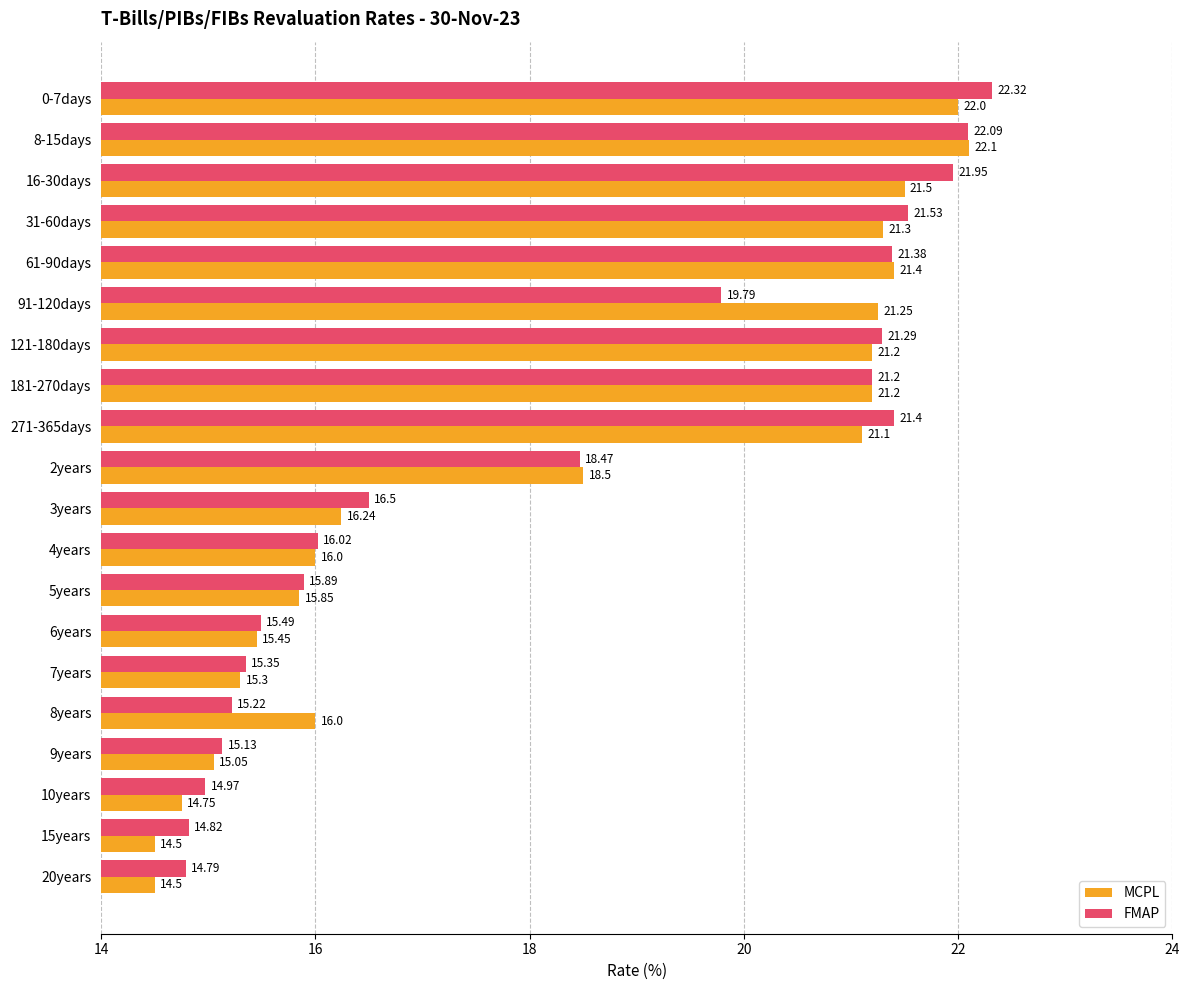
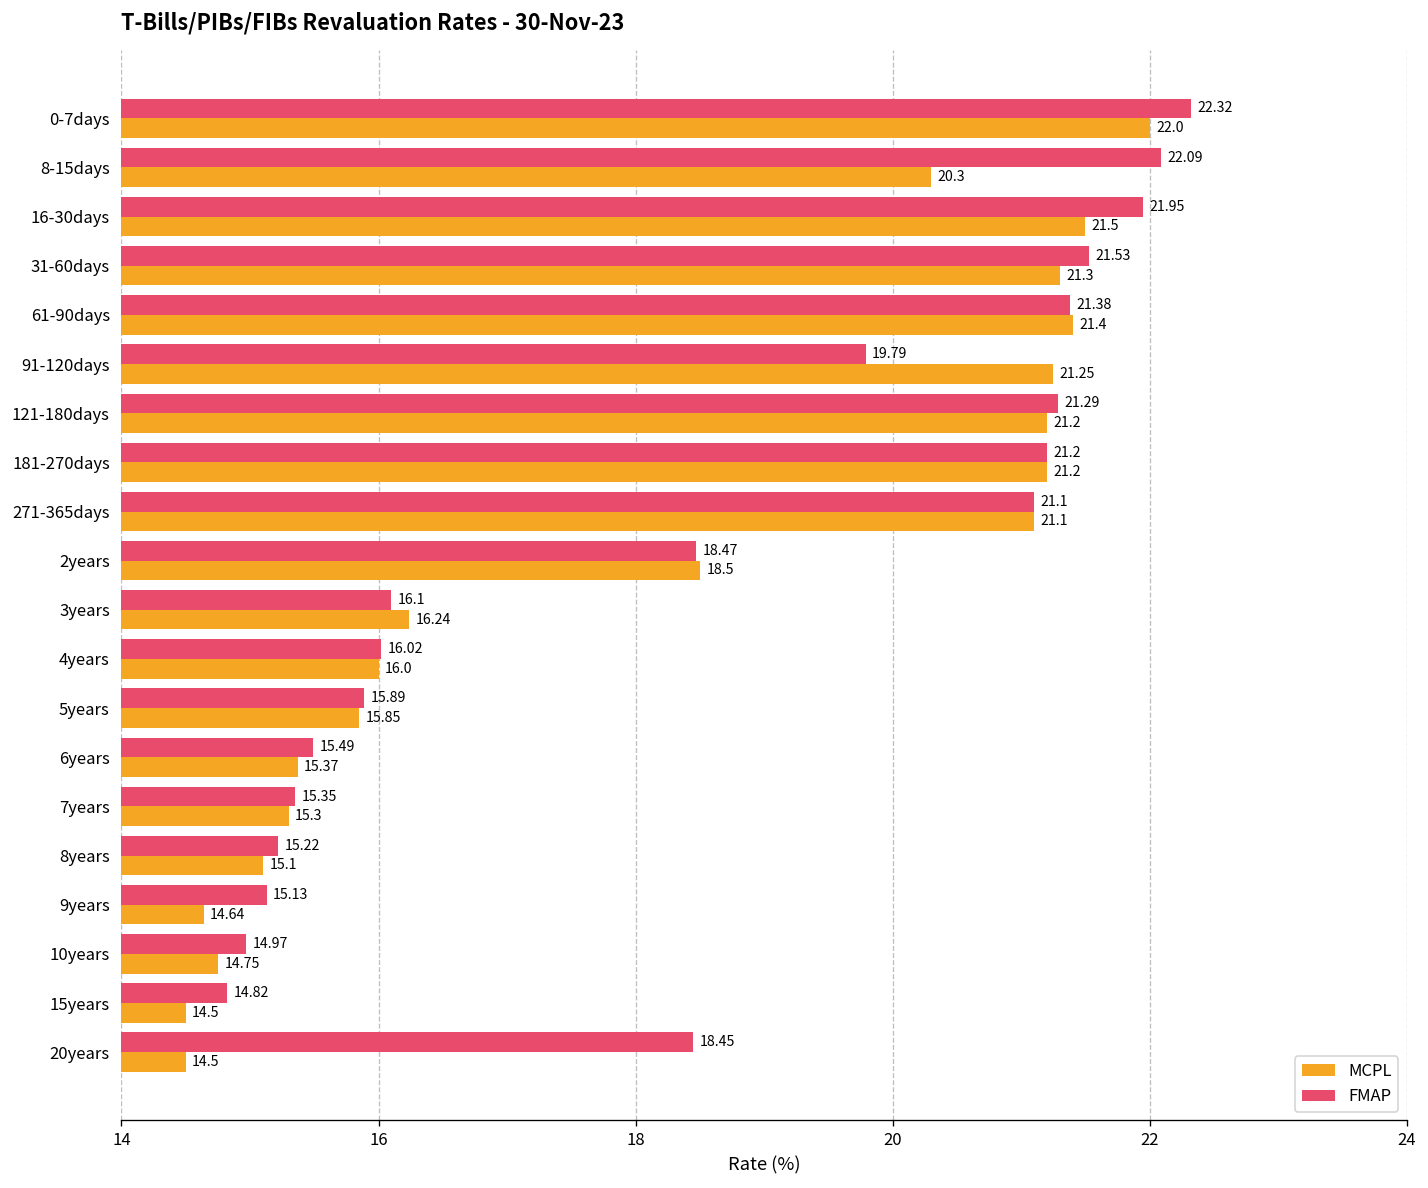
  {
    "MCPL": {
      "0-7days": 22.0,
-     "8-15days": 22.1,
+     "8-15days": 20.3,
      "16-30days": 21.5,
      "31-60days": 21.3,
      "61-90days": 21.4,
      "91-120days": 21.25,
      "121-180days": 21.2,
      "181-270days": 21.2,
      "271-365days": 21.1,
      "2years": 18.5,
      "3years": 16.24,
      "4years": 16.0,
      "5years": 15.85,
-     "6years": 15.45,
+     "6years": 15.37,
      "7years": 15.3,
-     "8years": 16.0,
-     "9years": 15.05,
+     "8years": 15.1,
+     "9years": 14.64,
      "10years": 14.75,
      "15years": 14.5,
      "20years": 14.5
    },
    "FMAP": {
      "0-7days": 22.32,
      "8-15days": 22.09,
      "16-30days": 21.95,
      "31-60days": 21.53,
      "61-90days": 21.38,
      "91-120days": 19.79,
      "121-180days": 21.29,
      "181-270days": 21.2,
-     "271-365days": 21.4,
+     "271-365days": 21.1,
      "2years": 18.47,
-     "3years": 16.5,
+     "3years": 16.1,
      "4years": 16.02,
      "5years": 15.89,
      "6years": 15.49,
      "7years": 15.35,
      "8years": 15.22,
      "9years": 15.13,
      "10years": 14.97,
      "15years": 14.82,
-     "20years": 14.79
+     "20years": 18.45
    }
  }
